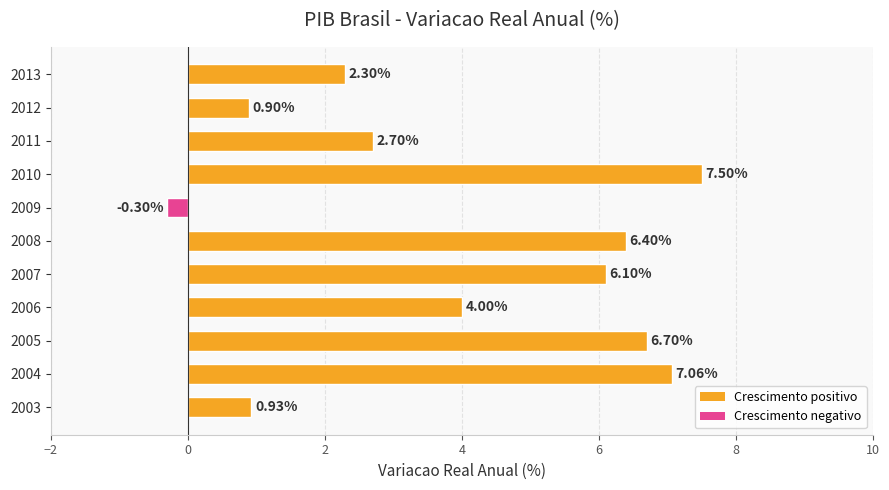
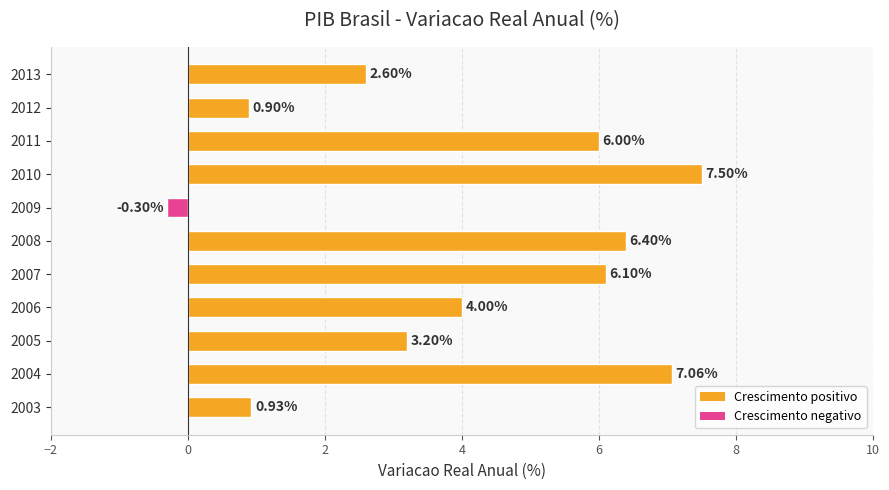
  {
-   "2013": "2.30%",
+   "2013": "2.60%",
    "2012": "0.90%",
-   "2011": "2.70%",
+   "2011": "6.00%",
    "2010": "7.50%",
    "2009": "-0.30%",
    "2008": "6.40%",
    "2007": "6.10%",
    "2006": "4.00%",
-   "2005": "6.70%",
+   "2005": "3.20%",
    "2004": "7.06%",
    "2003": "0.93%"
  }
